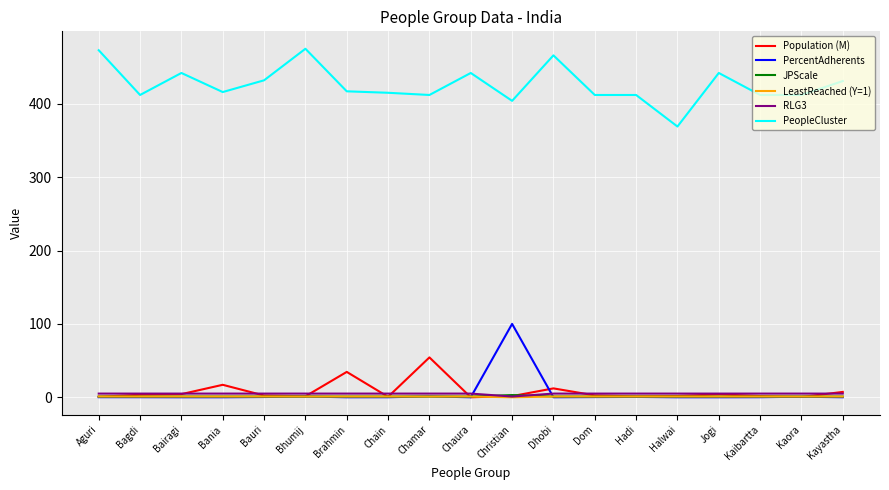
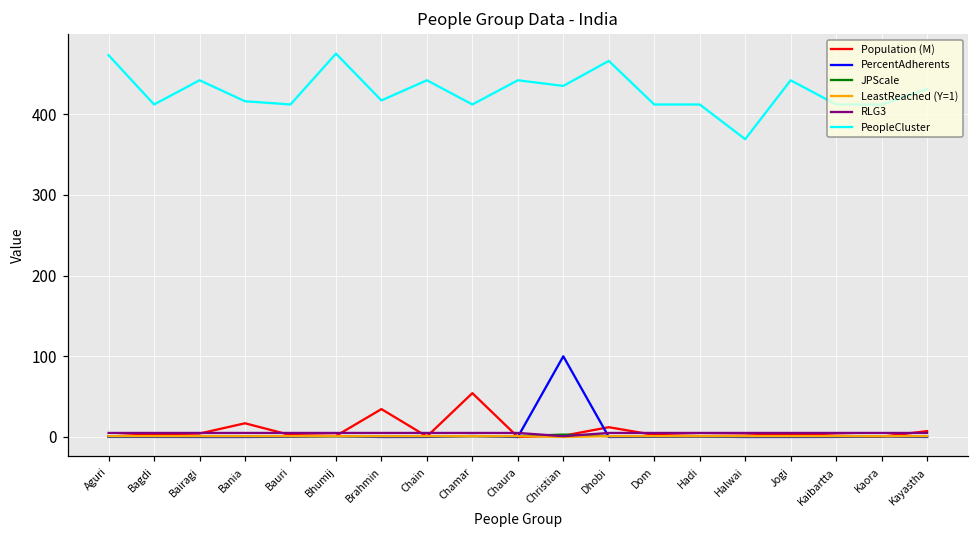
  {
    "Population (M)": {
      "Bania": 20,
      "Brahmin": 30,
      "Chamar": 50,
      "Dhobi": 10
    },
    "PercentAdherents": {
      "Christian": 100
    },
    "RLG3": {
      "Aguri": 10,
      "Bania": 10,
      "Bhumij": 10,
      "Brahmin": 10,
      "Chain": 10,
      "Chamar": 10,
      "Chaura": 10,
      "Dhobi": 10,
      "Hadi": 10,
      "Kaora": 10
    },
    "PeopleCluster": {
      "Aguri": 470,
      "Bagdi": 410,
      "Bairagi": 440,
      "Bania": 420,
-     "Bauri": 430,
+     "Bauri": 410,
      "Bhumij": 480,
      "Brahmin": 420,
-     "Chain": 420,
+     "Chain": 440,
      "Chamar": 410,
      "Chaura": 440,
-     "Christian": 400,
+     "Christian": 440,
      "Dhobi": 470,
      "Dom": 410,
      "Hadi": 410,
      "Halwai": 370,
      "Jogi": 440
    }
  }
